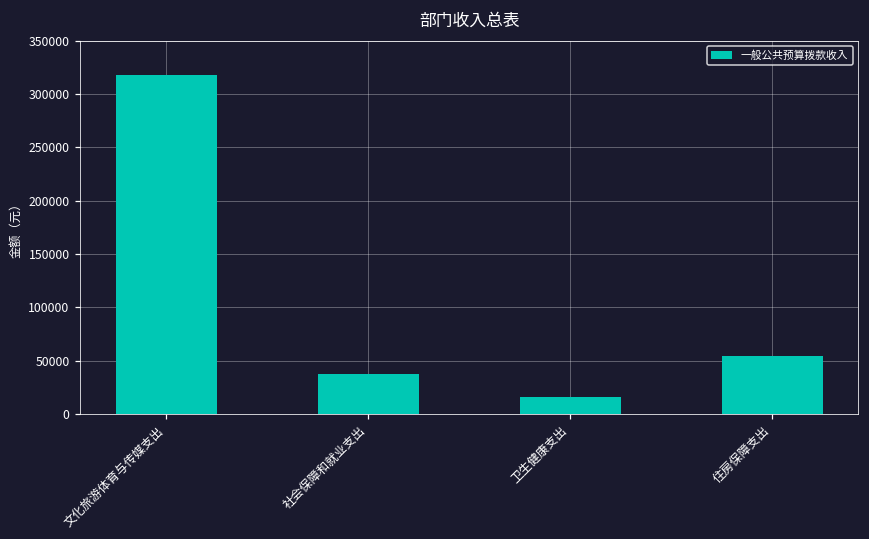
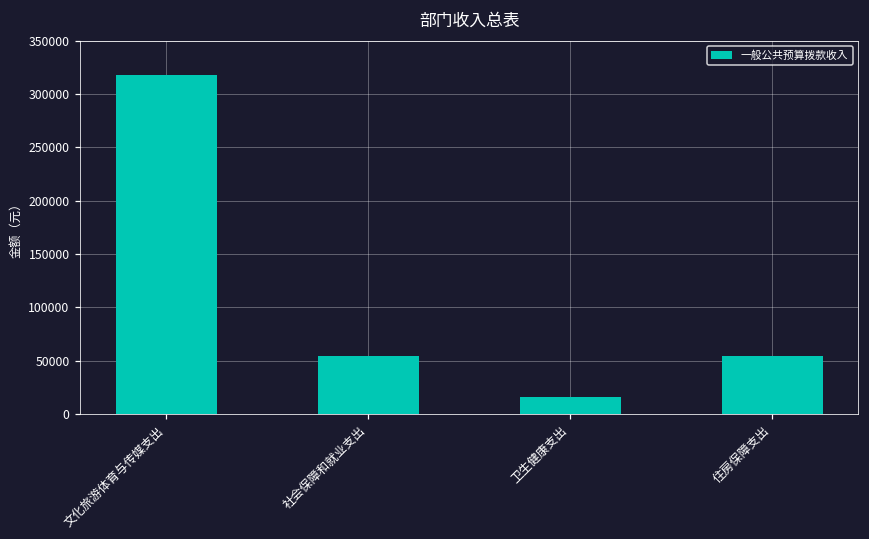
  {
    "文化旅游体育与传媒支出": 320000,
-   "社会保障和就业支出": 40000,
+   "社会保障和就业支出": 50000,
    "卫生健康支出": 20000,
    "住房保障支出": 50000
  }
